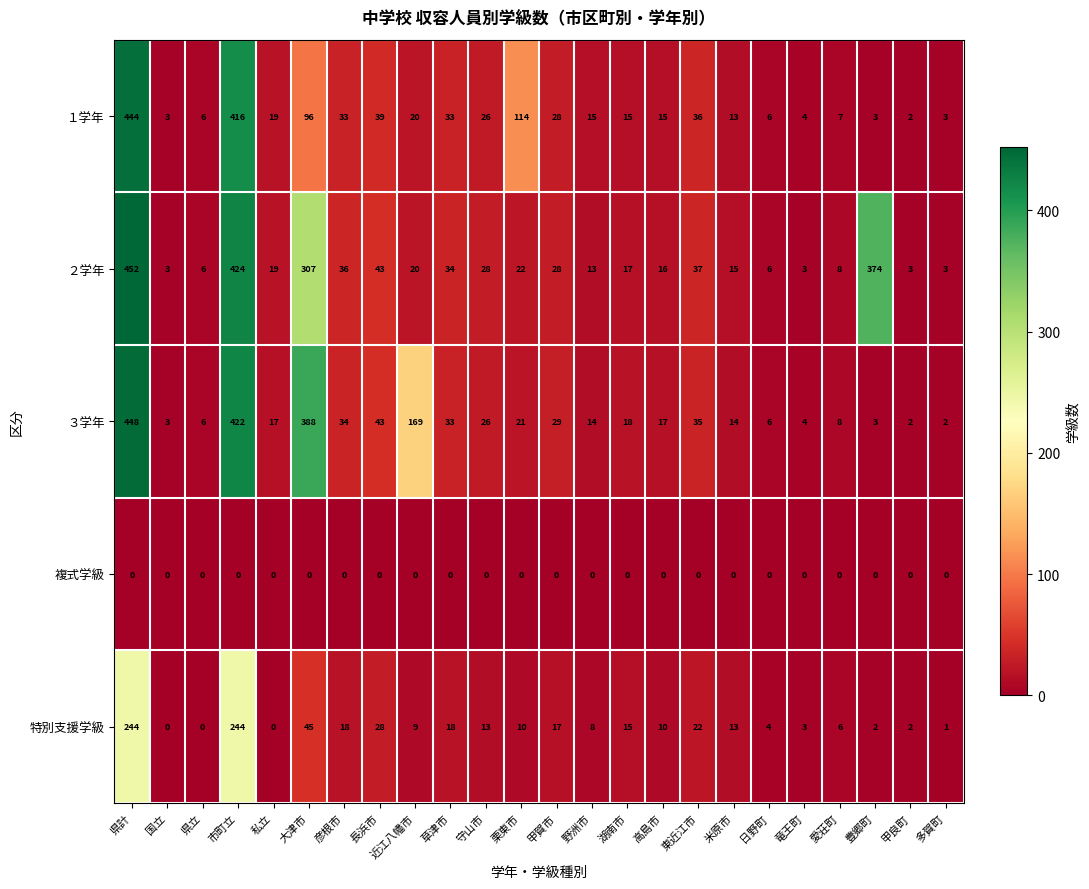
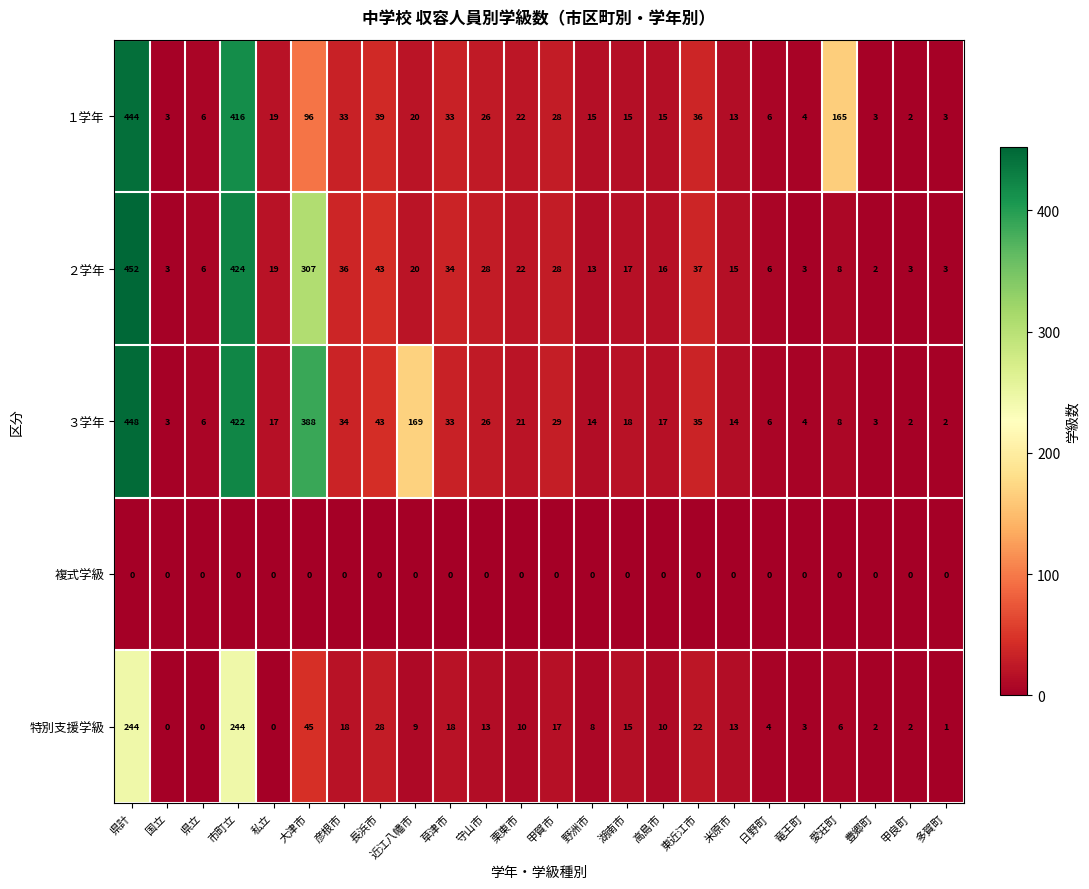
  {
    "１学年": {
      "県計": 444,
      "国立": 3,
      "県立": 6,
      "市町立": 416,
      "私立": 19,
      "大津市": 96,
      "彦根市": 33,
      "長浜市": 39,
      "近江八幡市": 20,
      "草津市": 33,
      "守山市": 26,
-     "栗東市": 114,
+     "栗東市": 22,
      "甲賀市": 28,
      "野洲市": 15,
      "湖南市": 15,
      "高島市": 15,
      "東近江市": 36,
      "米原市": 13,
      "日野町": 6,
      "竜王町": 4,
-     "愛荘町": 7,
+     "愛荘町": 165,
      "豊郷町": 3,
      "甲良町": 2,
      "多賀町": 3
    },
    "２学年": {
      "県計": 452,
      "国立": 3,
      "県立": 6,
      "市町立": 424,
      "私立": 19,
      "大津市": 307,
      "彦根市": 36,
      "長浜市": 43,
      "近江八幡市": 20,
      "草津市": 34,
      "守山市": 28,
      "栗東市": 22,
      "甲賀市": 28,
      "野洲市": 13,
      "湖南市": 17,
      "高島市": 16,
      "東近江市": 37,
      "米原市": 15,
      "日野町": 6,
      "竜王町": 3,
      "愛荘町": 8,
-     "豊郷町": 374,
+     "豊郷町": 2,
      "甲良町": 3,
      "多賀町": 3
    },
    "３学年": {
      "県計": 448,
      "国立": 3,
      "県立": 6,
      "市町立": 422,
      "私立": 17,
      "大津市": 388,
      "彦根市": 34,
      "長浜市": 43,
      "近江八幡市": 169,
      "草津市": 33,
      "守山市": 26,
      "栗東市": 21,
      "甲賀市": 29,
      "野洲市": 14,
      "湖南市": 18,
      "高島市": 17,
      "東近江市": 35,
      "米原市": 14,
      "日野町": 6,
      "竜王町": 4,
      "愛荘町": 8,
      "豊郷町": 3,
      "甲良町": 2,
      "多賀町": 2
    },
    "複式学級": {
      "県計": 0,
      "国立": 0,
      "県立": 0,
      "市町立": 0,
      "私立": 0,
      "大津市": 0,
      "彦根市": 0,
      "長浜市": 0,
      "近江八幡市": 0,
      "草津市": 0,
      "守山市": 0,
      "栗東市": 0,
      "甲賀市": 0,
      "野洲市": 0,
      "湖南市": 0,
      "高島市": 0,
      "東近江市": 0,
      "米原市": 0,
      "日野町": 0,
      "竜王町": 0,
      "愛荘町": 0,
      "豊郷町": 0,
      "甲良町": 0,
      "多賀町": 0
    },
    "特別支援学級": {
      "県計": 244,
      "国立": 0,
      "県立": 0,
      "市町立": 244,
      "私立": 0,
      "大津市": 45,
      "彦根市": 18,
      "長浜市": 28,
      "近江八幡市": 9,
      "草津市": 18,
      "守山市": 13,
      "栗東市": 10,
      "甲賀市": 17,
      "野洲市": 8,
      "湖南市": 15,
      "高島市": 10,
      "東近江市": 22,
      "米原市": 13,
      "日野町": 4,
      "竜王町": 3,
      "愛荘町": 6,
      "豊郷町": 2,
      "甲良町": 2,
      "多賀町": 1
    }
  }
